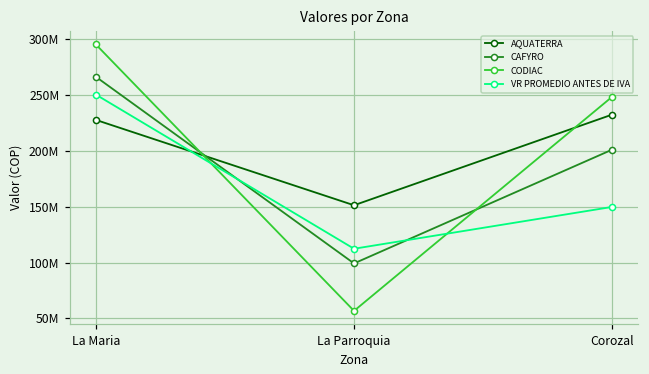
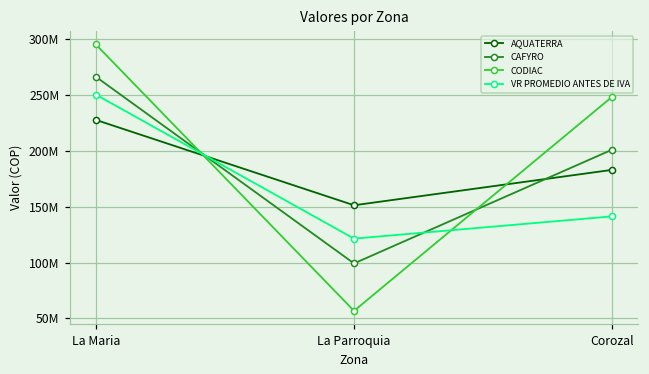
  {
    "AQUATERRA": {
      "La Maria": 228000000,
      "La Parroquia": 151000000,
-     "Corozal": 232000000
+     "Corozal": 183000000
    },
    "CAFYRO": {
      "La Maria": 266000000,
      "La Parroquia": 99000000,
      "Corozal": 201000000
    },
    "CODIAC": {
      "La Maria": 295000000,
      "La Parroquia": 57000000,
      "Corozal": 248000000
    },
    "VR PROMEDIO ANTES DE IVA": {
      "La Maria": 250000000,
-     "La Parroquia": 112000000,
-     "Corozal": 150000000
+     "La Parroquia": 121000000,
+     "Corozal": 141000000
    }
  }
